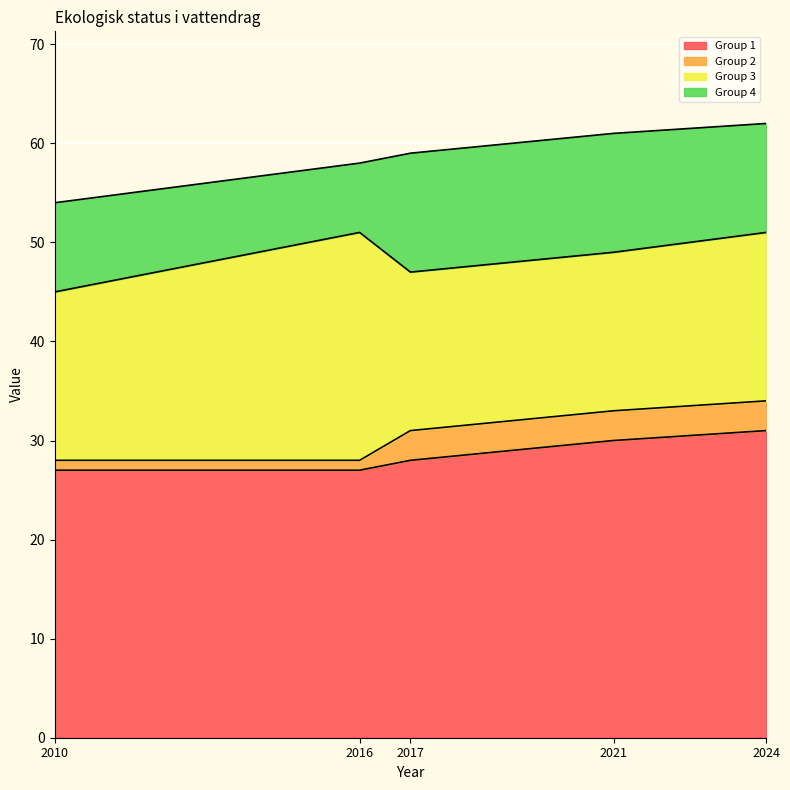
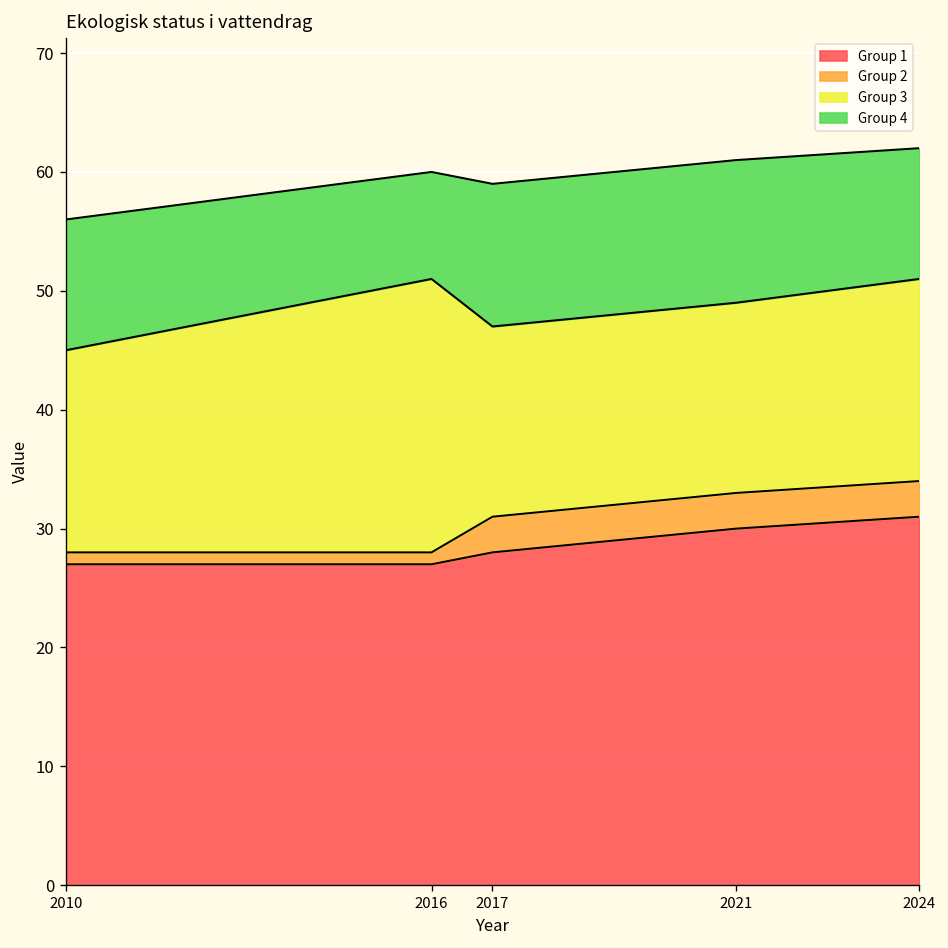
  {
    "Group 1": {
      "2010": 27,
      "2016": 27,
      "2017": 28,
      "2021": 30,
      "2024": 31
    },
    "Group 2": {
      "2010": 1,
      "2016": 1,
      "2017": 3,
      "2021": 3,
      "2024": 3
    },
    "Group 3": {
      "2010": 17,
      "2016": 23,
      "2017": 16,
      "2021": 16,
      "2024": 17
    },
    "Group 4": {
-     "2010": 9,
-     "2016": 7,
+     "2010": 11,
+     "2016": 9,
      "2017": 12,
      "2021": 12,
      "2024": 11
    }
  }
